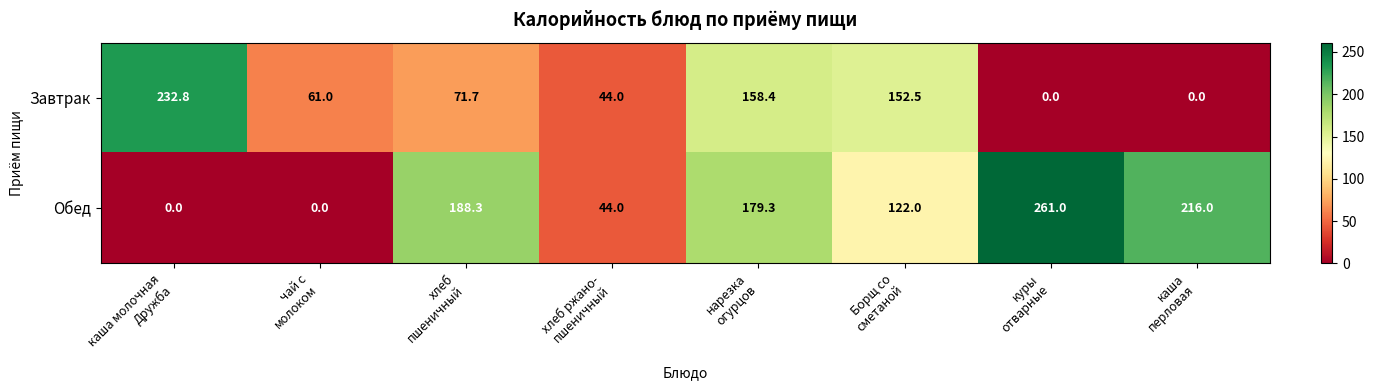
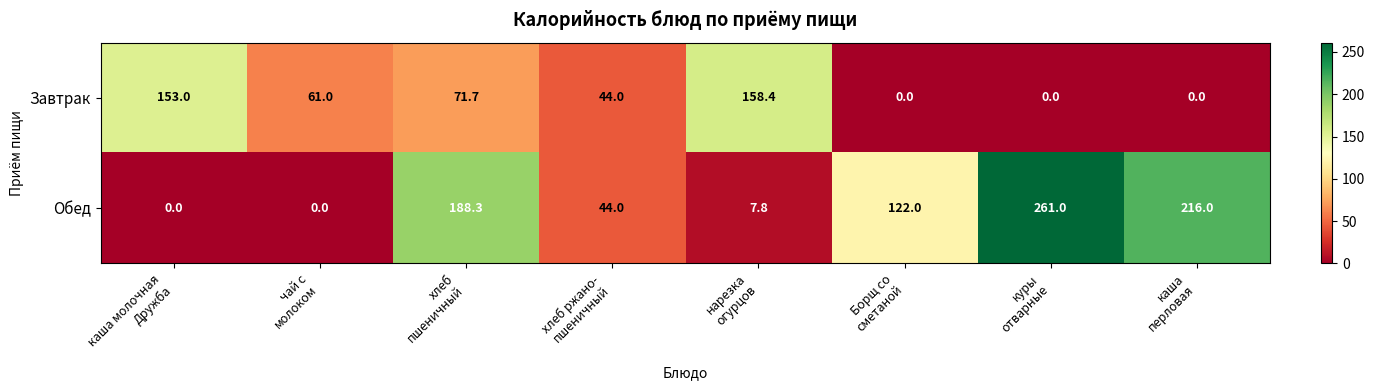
  {
    "Завтрак": {
-     "каша молочная Дружба": 232.8,
+     "каша молочная Дружба": 153.0,
      "чай с молоком": 61.0,
      "хлеб пшеничный": 71.7,
      "хлеб ржано- пшеничный": 44.0,
      "нарезка огурцов": 158.4,
-     "Борщ со сметаной": 152.5,
+     "Борщ со сметаной": 0.0,
      "куры отварные": 0.0,
      "каша перловая": 0.0
    },
    "Обед": {
      "каша молочная Дружба": 0.0,
      "чай с молоком": 0.0,
      "хлеб пшеничный": 188.3,
      "хлеб ржано- пшеничный": 44.0,
-     "нарезка огурцов": 179.3,
+     "нарезка огурцов": 7.8,
      "Борщ со сметаной": 122.0,
      "куры отварные": 261.0,
      "каша перловая": 216.0
    }
  }
